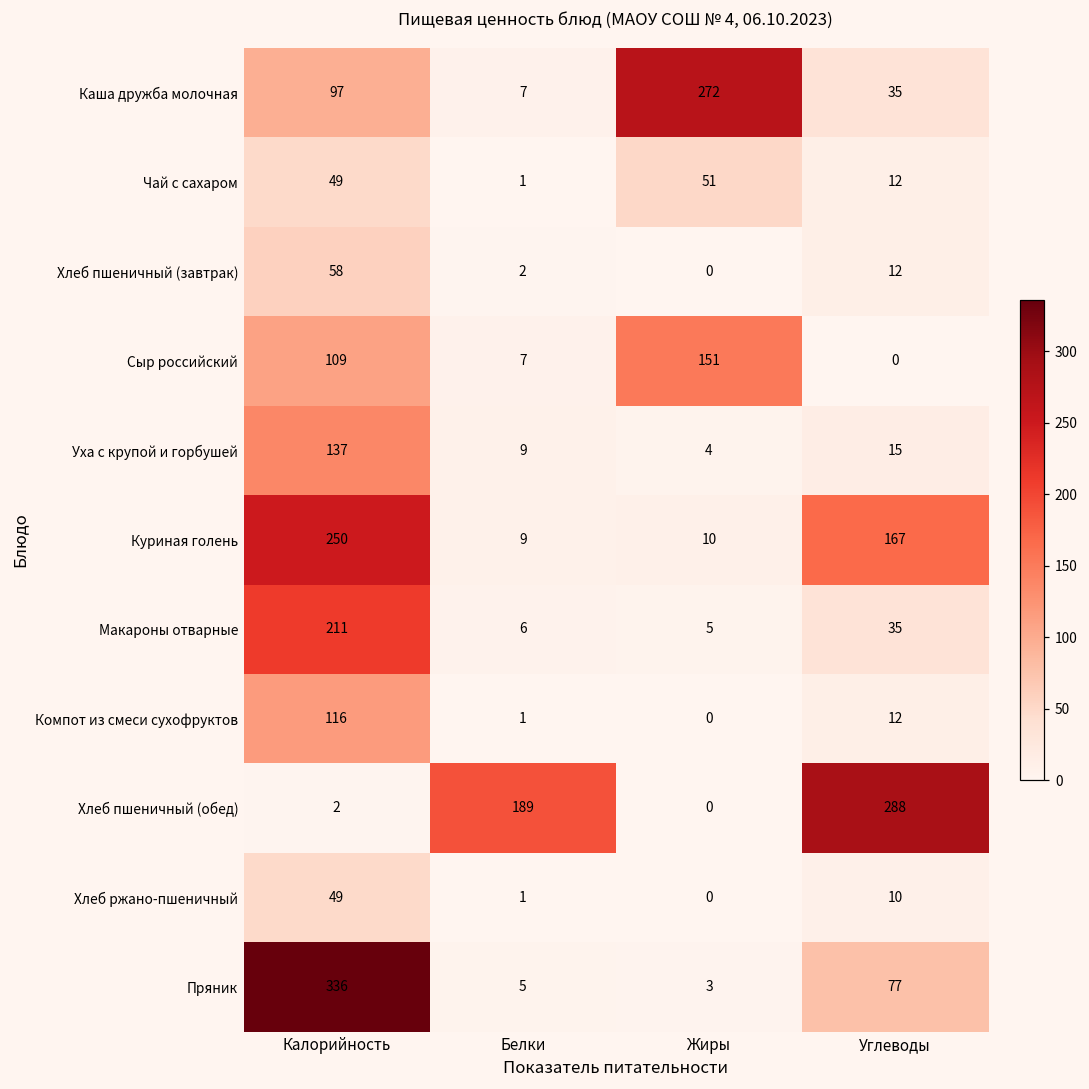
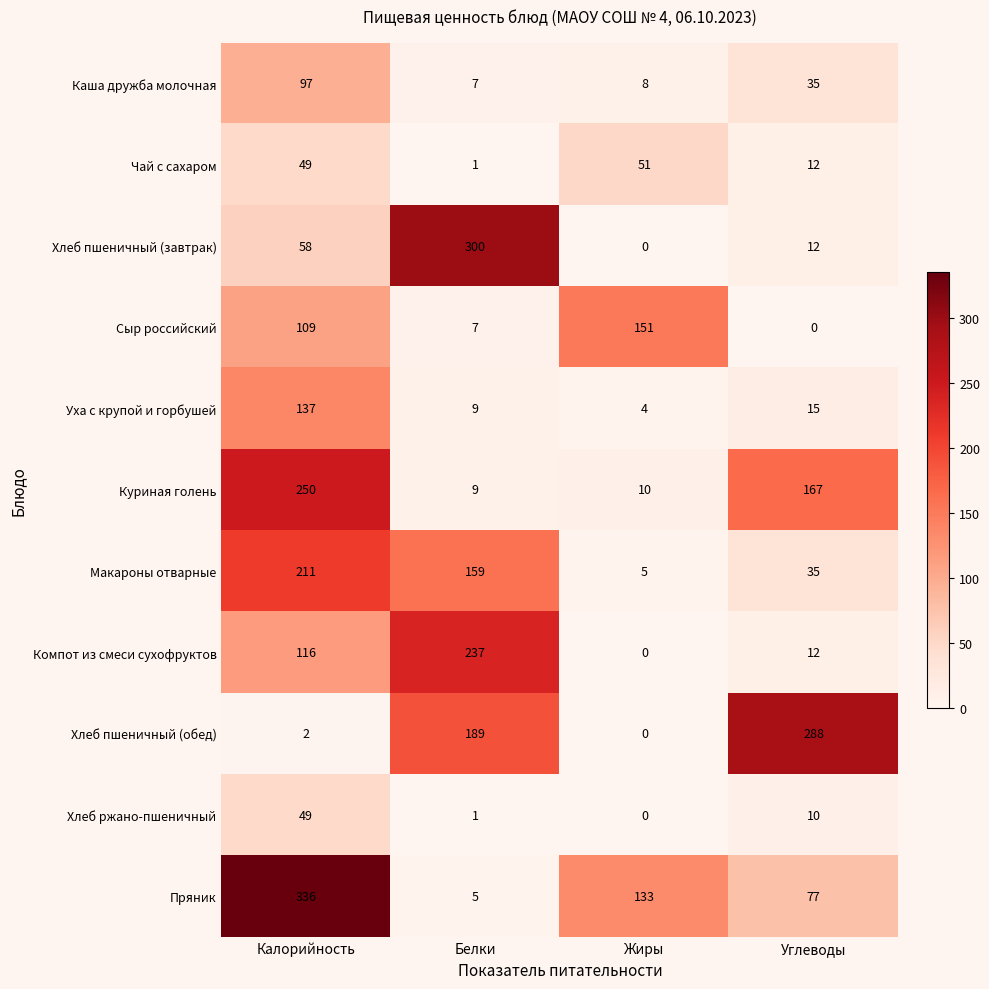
  {
    "Каша дружба молочная": {
      "Калорийность": 97,
      "Белки": 7,
-     "Жиры": 272,
+     "Жиры": 8,
      "Углеводы": 35
    },
    "Чай с сахаром": {
      "Калорийность": 49,
      "Белки": 1,
      "Жиры": 51,
      "Углеводы": 12
    },
    "Хлеб пшеничный (завтрак)": {
      "Калорийность": 58,
-     "Белки": 2,
+     "Белки": 300,
      "Жиры": 0,
      "Углеводы": 12
    },
    "Сыр российский": {
      "Калорийность": 109,
      "Белки": 7,
      "Жиры": 151,
      "Углеводы": 0
    },
    "Уха с крупой и горбушей": {
      "Калорийность": 137,
      "Белки": 9,
      "Жиры": 4,
      "Углеводы": 15
    },
    "Куриная голень": {
      "Калорийность": 250,
      "Белки": 9,
      "Жиры": 10,
      "Углеводы": 167
    },
    "Макароны отварные": {
      "Калорийность": 211,
-     "Белки": 6,
+     "Белки": 159,
      "Жиры": 5,
      "Углеводы": 35
    },
    "Компот из смеси сухофруктов": {
      "Калорийность": 116,
-     "Белки": 1,
+     "Белки": 237,
      "Жиры": 0,
      "Углеводы": 12
    },
    "Хлеб пшеничный (обед)": {
      "Калорийность": 2,
      "Белки": 189,
      "Жиры": 0,
      "Углеводы": 288
    },
    "Хлеб ржано-пшеничный": {
      "Калорийность": 49,
      "Белки": 1,
      "Жиры": 0,
      "Углеводы": 10
    },
    "Пряник": {
      "Калорийность": 336,
      "Белки": 5,
-     "Жиры": 3,
+     "Жиры": 133,
      "Углеводы": 77
    }
  }
